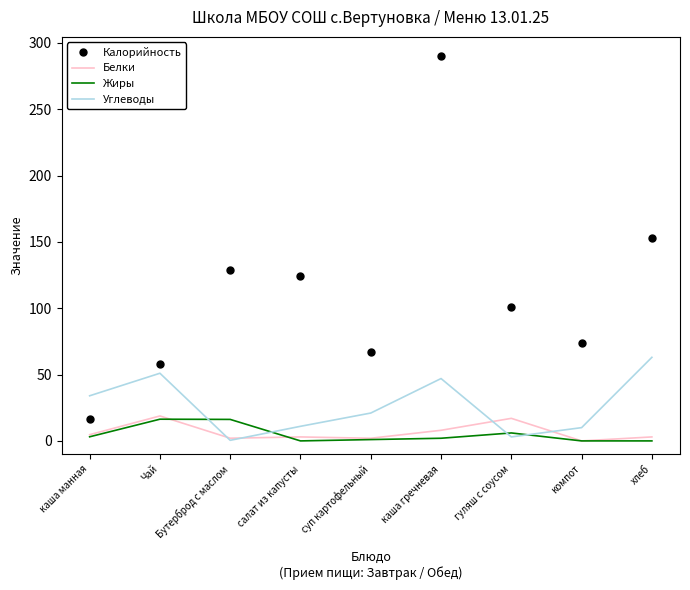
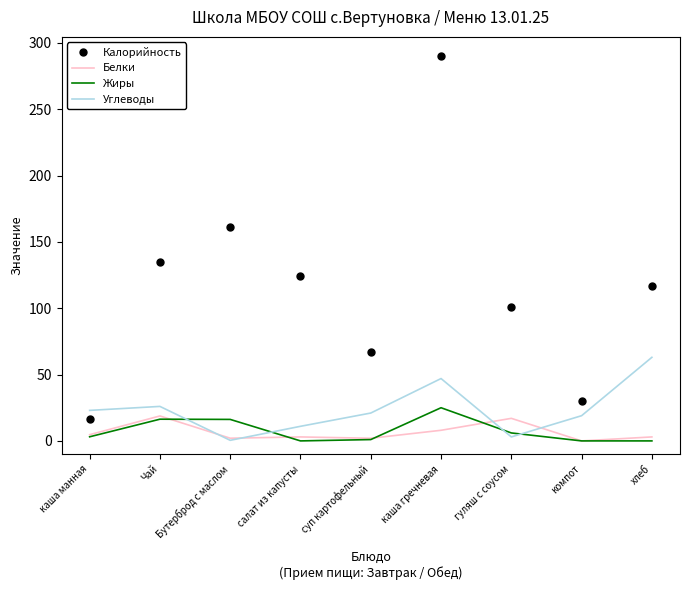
  {
    "Калорийность": {
      "каша манная": 16,
-     "Чай": 58,
-     "Бутерброд с маслом": 129,
+     "Чай": 135,
+     "Бутерброд с маслом": 161,
      "салат из капусты": 124,
      "суп картофельный": 67,
      "каша гречневая": 290,
      "гуляш с соусом": 101,
-     "компот": 74,
-     "хлеб": 153
+     "компот": 30,
+     "хлеб": 117
    },
    "Белки": {
      "Чай": 19,
      "салат из капусты": 3,
      "каша гречневая": 8,
      "гуляш с соусом": 17,
      "хлеб": 3
    },
    "Жиры": {
      "Чай": 16,
      "Бутерброд с маслом": 16,
      "салат из капусты": 0,
-     "каша гречневая": 2,
+     "каша гречневая": 25,
      "гуляш с соусом": 6,
      "хлеб": 0
    },
    "Углеводы": {
-     "каша манная": 34,
-     "Чай": 51,
+     "каша манная": 23,
+     "Чай": 26,
      "салат из капусты": 11,
      "суп картофельный": 21,
      "каша гречневая": 47,
      "гуляш с соусом": 3,
-     "компот": 10,
+     "компот": 19,
      "хлеб": 63
    }
  }
